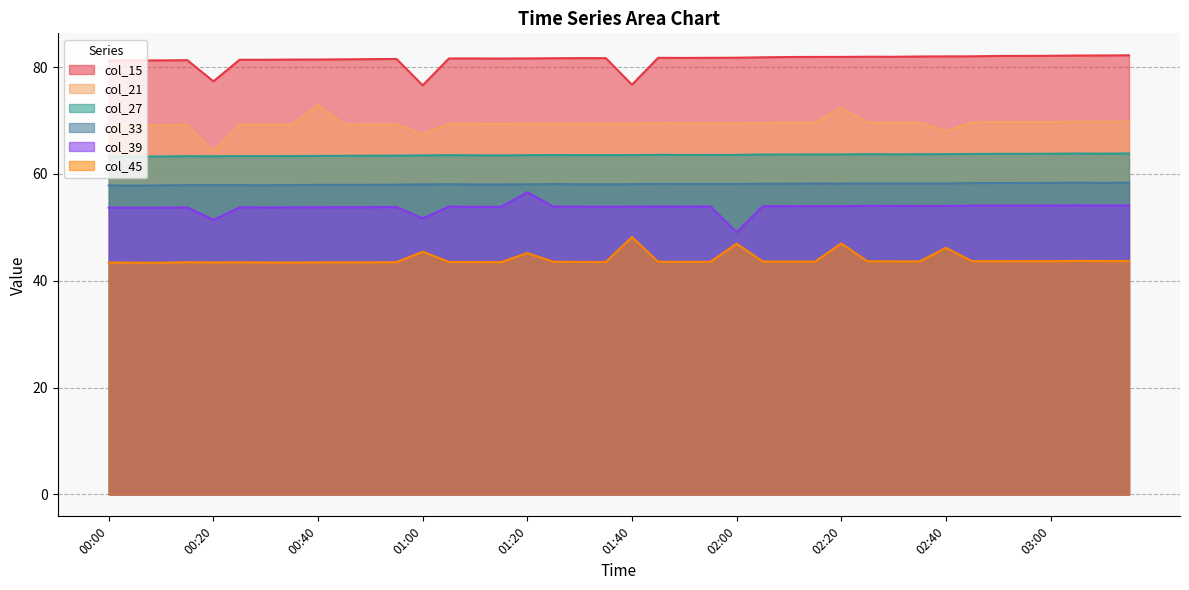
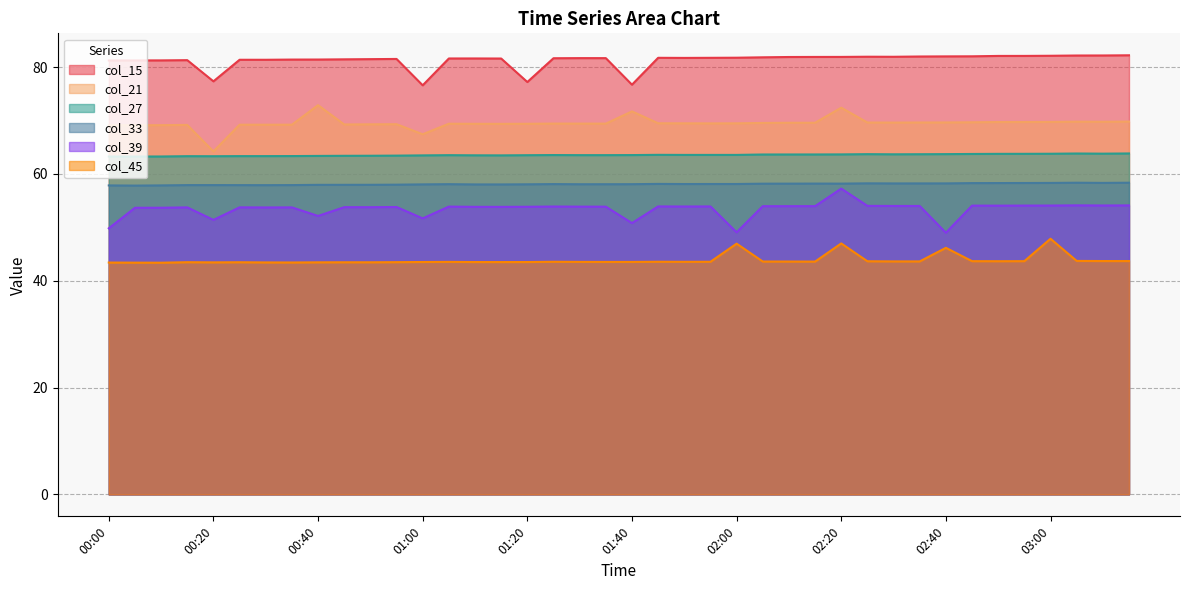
  {
    "col_15": {
      "00:20": 77,
      "00:40": 81,
      "01:00": 77,
-     "01:20": 82,
+     "01:20": 77,
      "01:40": 77,
      "02:00": 82,
      "02:20": 82,
      "02:40": 82,
      "03:00": 82
    },
    "col_21": {
      "00:20": 64,
      "00:40": 73,
      "01:00": 67,
      "01:20": 69,
-     "01:40": 69,
+     "01:40": 72,
      "02:00": 69,
      "02:20": 72,
-     "02:40": 68,
+     "02:40": 70,
      "03:00": 70
    },
    "col_39": {
-     "00:00": 54,
+     "00:00": 50,
      "00:20": 51,
-     "00:40": 54,
+     "00:40": 52,
      "01:00": 52,
-     "01:20": 57,
-     "01:40": 54,
+     "01:20": 54,
+     "01:40": 51,
      "02:00": 49,
-     "02:20": 54,
-     "02:40": 54,
+     "02:20": 57,
+     "02:40": 49,
      "03:00": 54
    },
    "col_45": {
      "00:00": 43,
      "00:20": 43,
      "00:40": 43,
-     "01:00": 45,
-     "01:20": 45,
-     "01:40": 48,
+     "01:00": 44,
+     "01:20": 44,
+     "01:40": 44,
      "02:00": 47,
      "02:20": 47,
      "02:40": 46,
-     "03:00": 44
+     "03:00": 48
    }
  }
